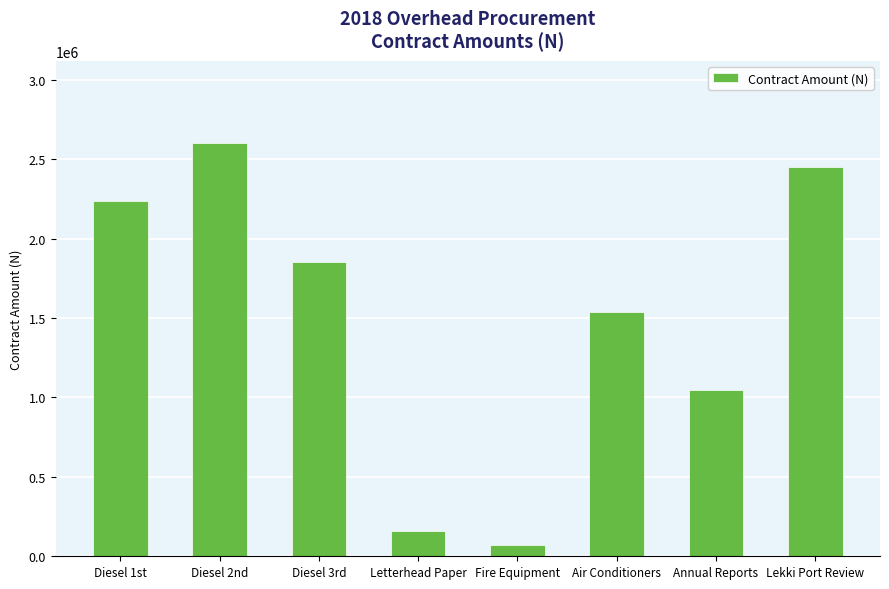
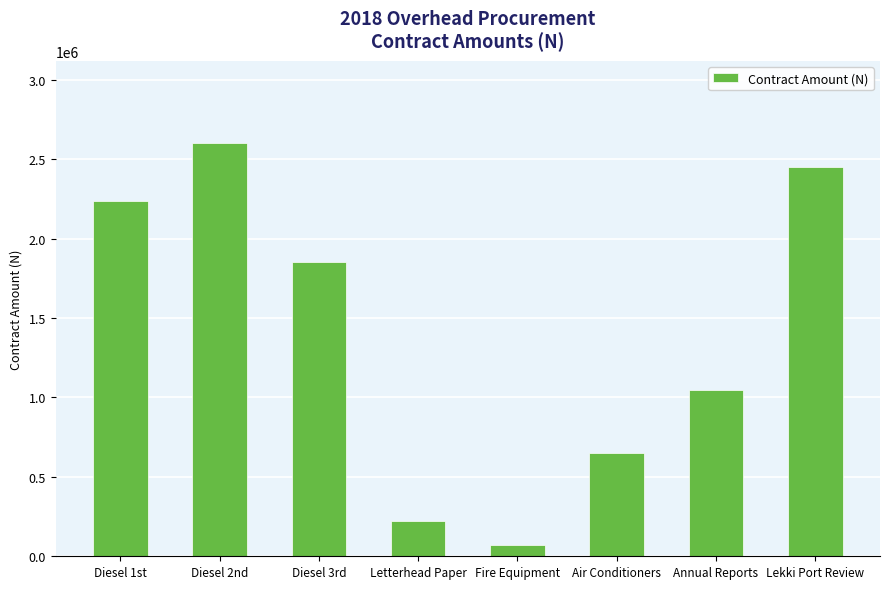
  {
    "Diesel 1st": 2240000,
    "Diesel 2nd": 2600000,
    "Diesel 3rd": 1850000,
-   "Letterhead Paper": 160000,
+   "Letterhead Paper": 220000,
    "Fire Equipment": 70000,
-   "Air Conditioners": 1540000,
+   "Air Conditioners": 650000,
    "Annual Reports": 1050000,
    "Lekki Port Review": 2450000
  }
